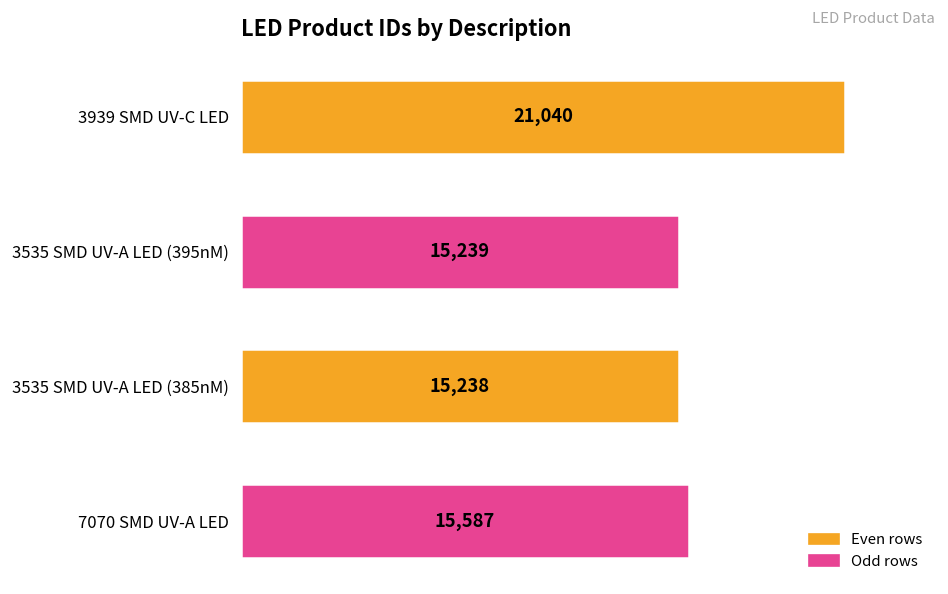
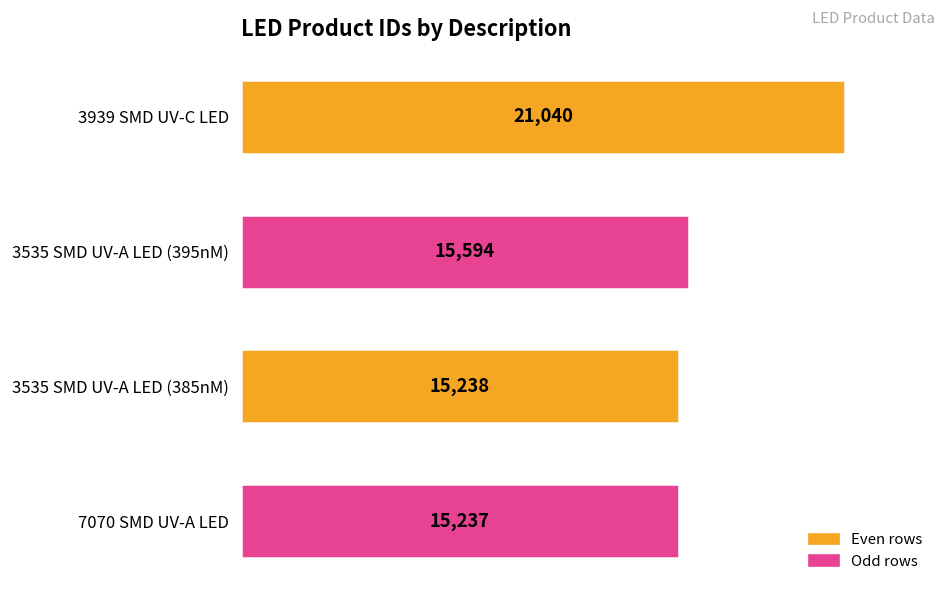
  {
    "3939 SMD UV-C LED": "21,040",
-   "3535 SMD UV-A LED (395nM)": "15,239",
+   "3535 SMD UV-A LED (395nM)": "15,594",
    "3535 SMD UV-A LED (385nM)": "15,238",
-   "7070 SMD UV-A LED": "15,587"
+   "7070 SMD UV-A LED": "15,237"
  }
